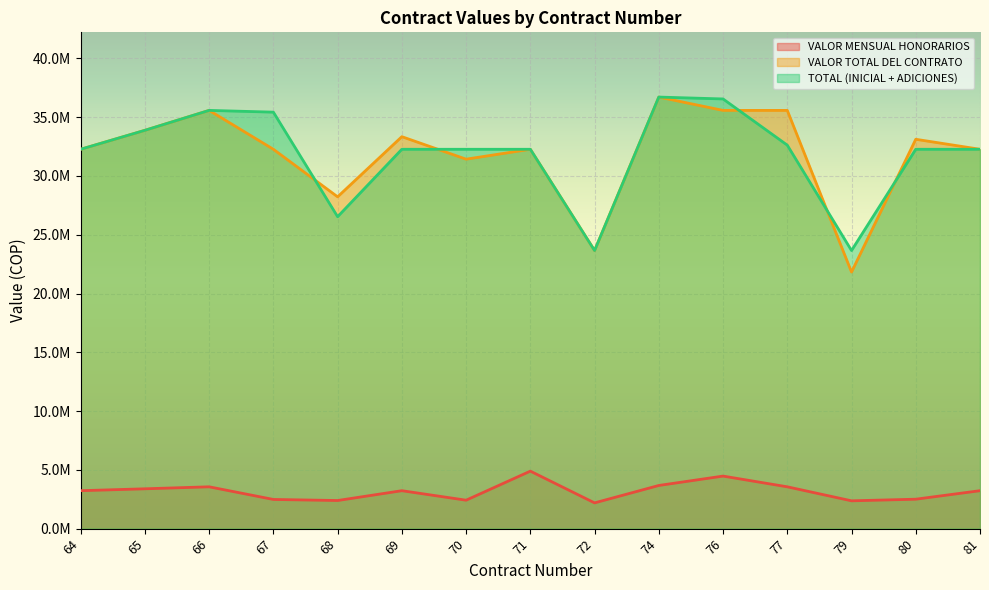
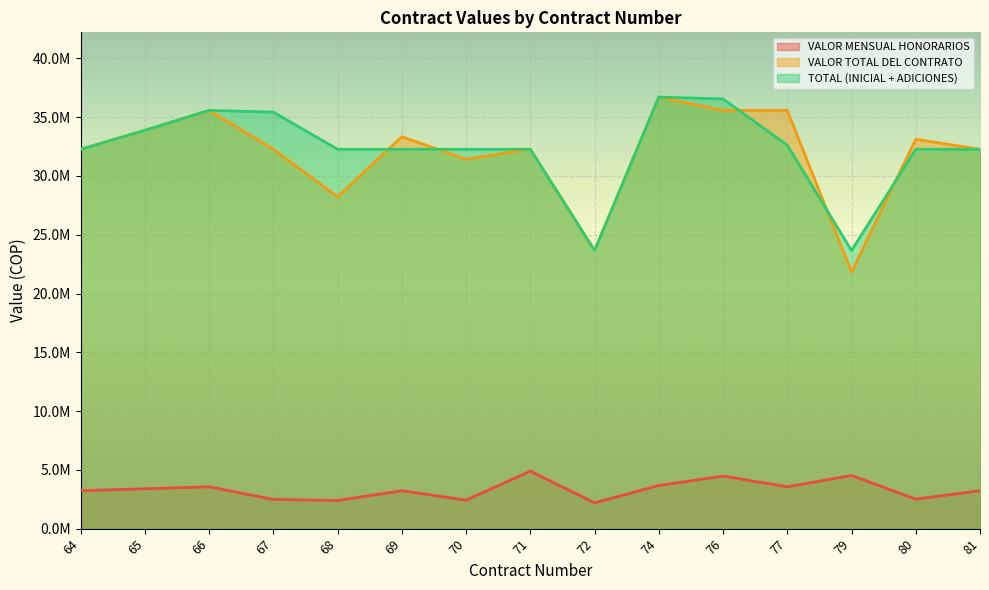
  {
    "VALOR MENSUAL HONORARIOS": {
      "64": 3200000,
      "65": 3400000,
      "66": 3600000,
      "67": 2500000,
      "68": 2400000,
      "69": 3200000,
      "70": 2400000,
      "71": 4900000,
      "72": 2200000,
      "74": 3700000,
      "76": 4500000,
      "77": 3600000,
-     "79": 2400000,
+     "79": 4500000,
      "80": 2500000,
      "81": 3200000
    },
    "VALOR TOTAL DEL CONTRATO": {
      "67": 32300000,
      "68": 28200000,
      "69": 33300000,
      "70": 31400000,
      "76": 35600000,
      "77": 35600000,
      "79": 21800000,
      "80": 33100000
    },
    "TOTAL (INICIAL + ADICIONES)": {
      "67": 35400000,
-     "68": 26500000,
+     "68": 32300000,
      "69": 32300000,
      "70": 32300000,
      "76": 36500000,
      "77": 32600000,
      "79": 23700000,
      "80": 32300000
    }
  }
